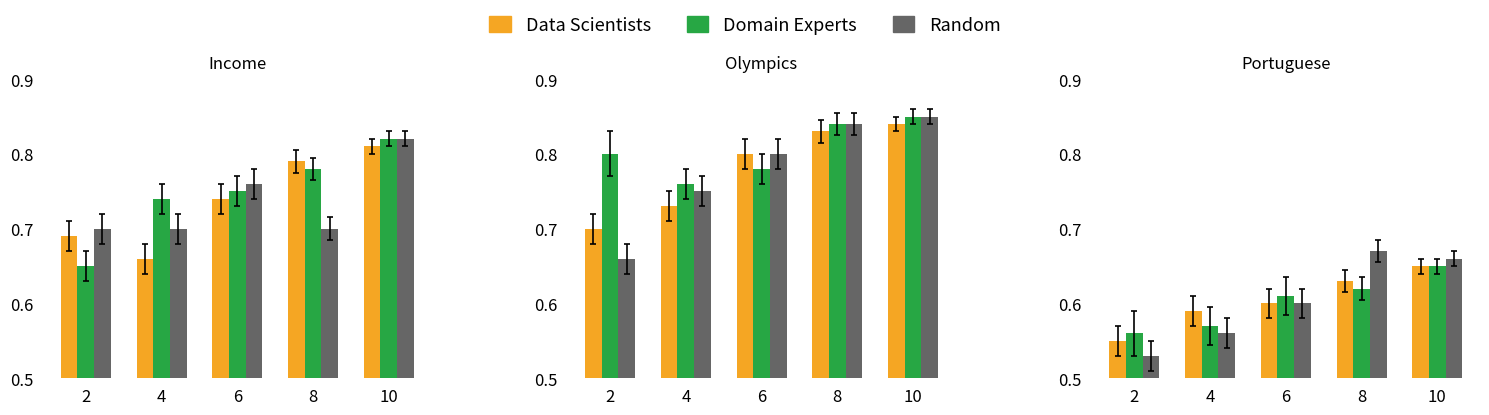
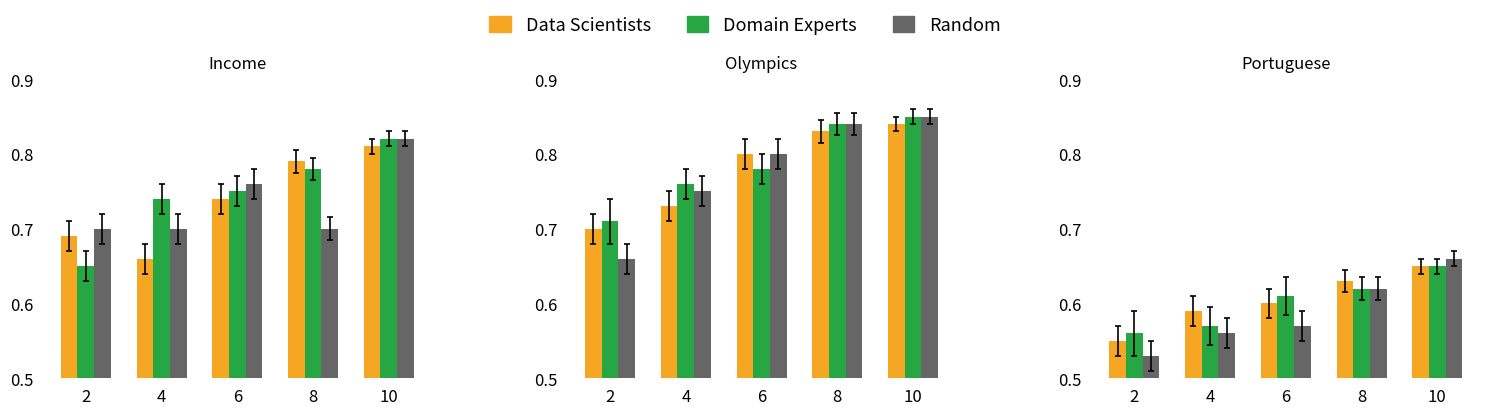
  {
    "Income": {
      "Data Scientists": {
        "2": 0.69,
        "4": 0.66,
        "6": 0.74,
        "8": 0.79,
        "10": 0.81
      },
      "Domain Experts": {
        "2": 0.65,
        "4": 0.74,
        "6": 0.75,
        "8": 0.78,
        "10": 0.82
      },
      "Random": {
        "2": 0.70,
        "4": 0.70,
        "6": 0.76,
        "8": 0.70,
        "10": 0.82
      }
    },
    "Olympics": {
      "Data Scientists": {
        "2": 0.70,
        "4": 0.73,
        "6": 0.80,
        "8": 0.83,
        "10": 0.84
      },
      "Domain Experts": {
-       "2": 0.80,
+       "2": 0.71,
        "4": 0.76,
        "6": 0.78,
        "8": 0.84,
        "10": 0.85
      },
      "Random": {
        "2": 0.66,
        "4": 0.75,
        "6": 0.80,
        "8": 0.84,
        "10": 0.85
      }
    },
    "Portuguese": {
      "Data Scientists": {
        "2": 0.55,
        "4": 0.59,
        "6": 0.60,
        "8": 0.63,
        "10": 0.65
      },
      "Domain Experts": {
        "2": 0.56,
        "4": 0.57,
        "6": 0.61,
        "8": 0.62,
        "10": 0.65
      },
      "Random": {
        "2": 0.53,
        "4": 0.56,
-       "6": 0.60,
-       "8": 0.67,
+       "6": 0.57,
+       "8": 0.62,
        "10": 0.66
      }
    }
  }
